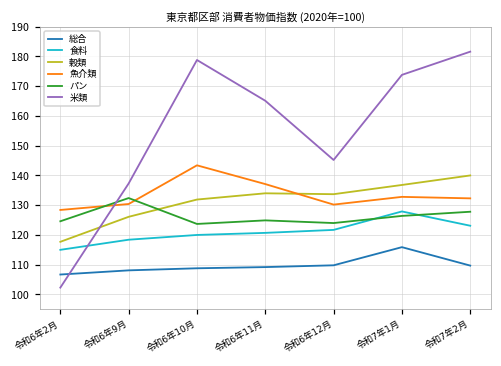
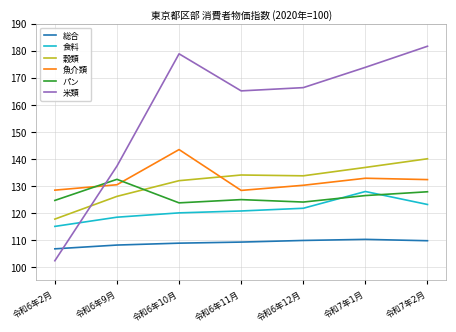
  {
    "総合": {
      "令和6年2月": 107,
      "令和6年9月": 108,
      "令和6年10月": 109,
      "令和6年11月": 109,
      "令和6年12月": 110,
-     "令和7年1月": 116,
+     "令和7年1月": 110,
      "令和7年2月": 110
    },
    "食料": {
      "令和6年2月": 115,
      "令和6年9月": 118,
      "令和6年10月": 120,
      "令和6年11月": 121,
      "令和6年12月": 122,
      "令和7年1月": 128,
      "令和7年2月": 123
    },
    "穀類": {
      "令和6年2月": 118,
      "令和6年9月": 126,
      "令和6年10月": 132,
      "令和6年11月": 134,
      "令和6年12月": 134,
      "令和7年1月": 137,
      "令和7年2月": 140
    },
    "魚介類": {
      "令和6年2月": 128,
      "令和6年9月": 130,
      "令和6年10月": 143,
-     "令和6年11月": 137,
+     "令和6年11月": 128,
      "令和6年12月": 130,
      "令和7年1月": 133,
      "令和7年2月": 132
    },
    "パン": {
      "令和6年2月": 125,
      "令和6年9月": 132,
      "令和6年10月": 124,
      "令和6年11月": 125,
      "令和6年12月": 124,
      "令和7年1月": 126,
      "令和7年2月": 128
    },
    "米類": {
      "令和6年2月": 102,
      "令和6年9月": 137,
      "令和6年10月": 179,
      "令和6年11月": 165,
-     "令和6年12月": 145,
+     "令和6年12月": 166,
      "令和7年1月": 174,
      "令和7年2月": 182
    }
  }
